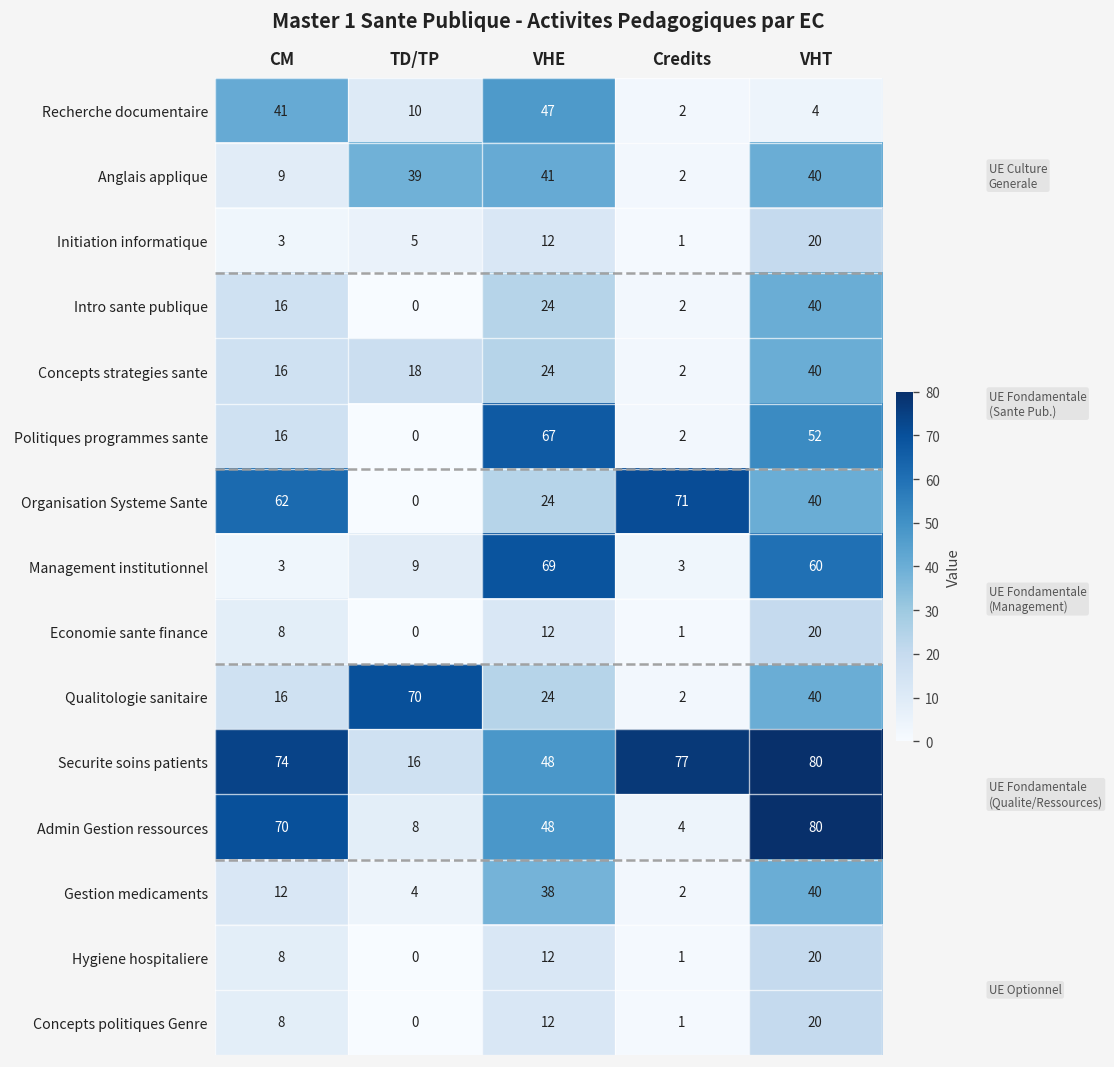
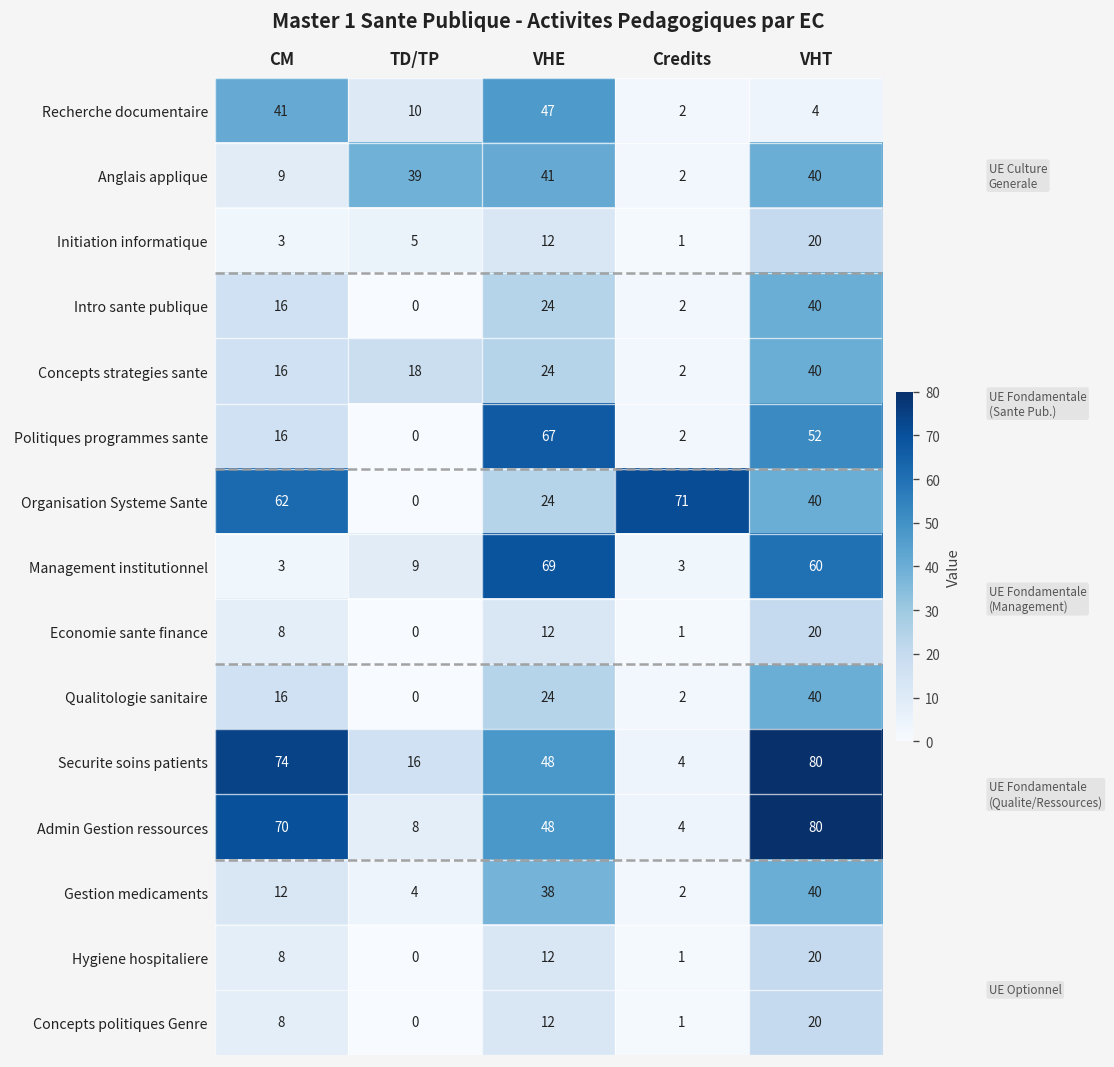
  {
    "Recherche documentaire": {
      "CM": 41,
      "TD/TP": 10,
      "VHE": 47,
      "Credits": 2,
      "VHT": 4
    },
    "Anglais applique": {
      "CM": 9,
      "TD/TP": 39,
      "VHE": 41,
      "Credits": 2,
      "VHT": 40
    },
    "Initiation informatique": {
      "CM": 3,
      "TD/TP": 5,
      "VHE": 12,
      "Credits": 1,
      "VHT": 20
    },
    "Intro sante publique": {
      "CM": 16,
      "TD/TP": 0,
      "VHE": 24,
      "Credits": 2,
      "VHT": 40
    },
    "Concepts strategies sante": {
      "CM": 16,
      "TD/TP": 18,
      "VHE": 24,
      "Credits": 2,
      "VHT": 40
    },
    "Politiques programmes sante": {
      "CM": 16,
      "TD/TP": 0,
      "VHE": 67,
      "Credits": 2,
      "VHT": 52
    },
    "Organisation Systeme Sante": {
      "CM": 62,
      "TD/TP": 0,
      "VHE": 24,
      "Credits": 71,
      "VHT": 40
    },
    "Management institutionnel": {
      "CM": 3,
      "TD/TP": 9,
      "VHE": 69,
      "Credits": 3,
      "VHT": 60
    },
    "Economie sante finance": {
      "CM": 8,
      "TD/TP": 0,
      "VHE": 12,
      "Credits": 1,
      "VHT": 20
    },
    "Qualitologie sanitaire": {
      "CM": 16,
-     "TD/TP": 70,
+     "TD/TP": 0,
      "VHE": 24,
      "Credits": 2,
      "VHT": 40
    },
    "Securite soins patients": {
      "CM": 74,
      "TD/TP": 16,
      "VHE": 48,
-     "Credits": 77,
+     "Credits": 4,
      "VHT": 80
    },
    "Admin Gestion ressources": {
      "CM": 70,
      "TD/TP": 8,
      "VHE": 48,
      "Credits": 4,
      "VHT": 80
    },
    "Gestion medicaments": {
      "CM": 12,
      "TD/TP": 4,
      "VHE": 38,
      "Credits": 2,
      "VHT": 40
    },
    "Hygiene hospitaliere": {
      "CM": 8,
      "TD/TP": 0,
      "VHE": 12,
      "Credits": 1,
      "VHT": 20
    },
    "Concepts politiques Genre": {
      "CM": 8,
      "TD/TP": 0,
      "VHE": 12,
      "Credits": 1,
      "VHT": 20
    }
  }
